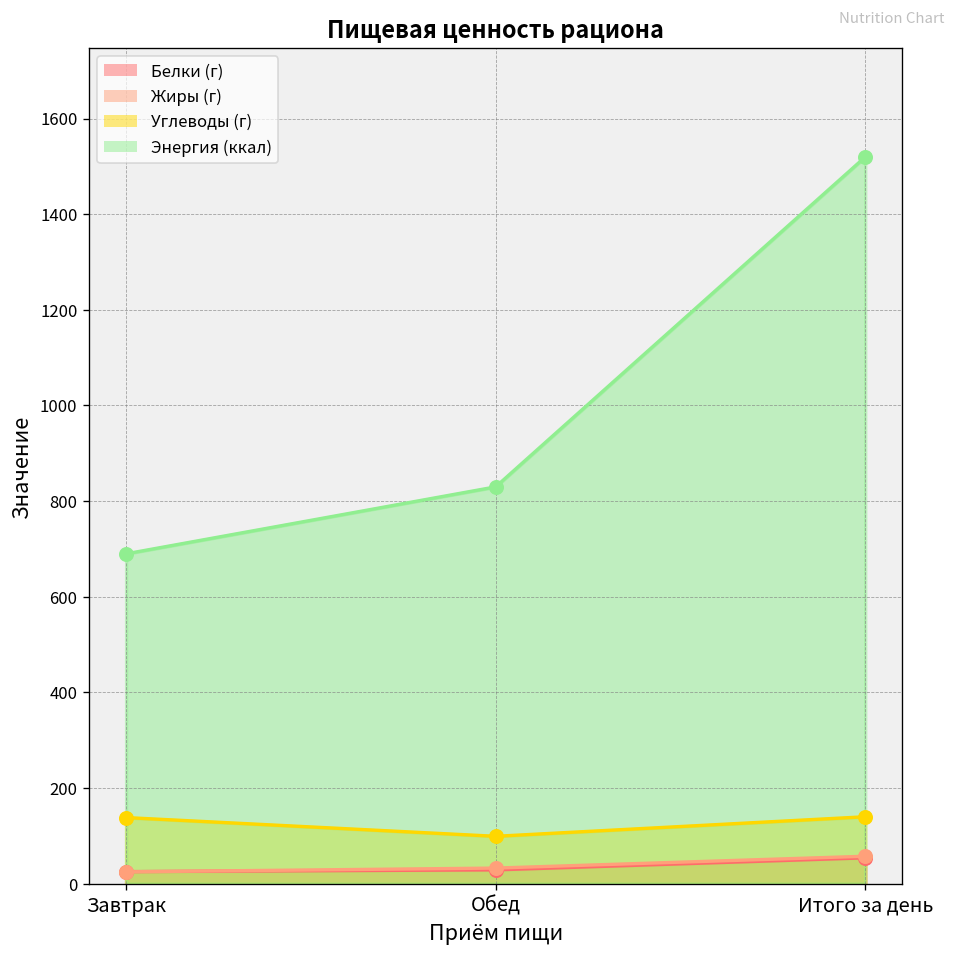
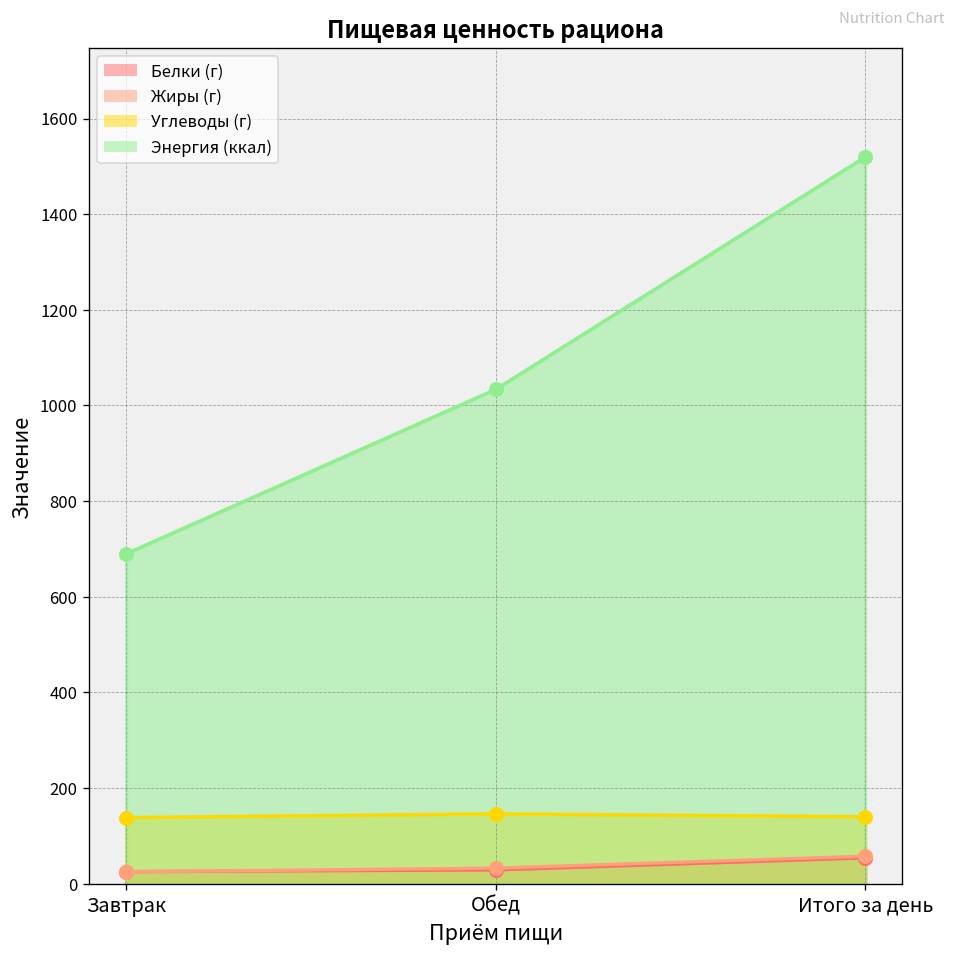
  {
    "Углеводы (г)": {
      "Завтрак": 140,
-     "Обед": 100,
+     "Обед": 150,
      "Итого за день": 140
    },
    "Энергия (ккал)": {
      "Завтрак": 690,
-     "Обед": 830,
+     "Обед": 1030,
      "Итого за день": 1520
    }
  }
